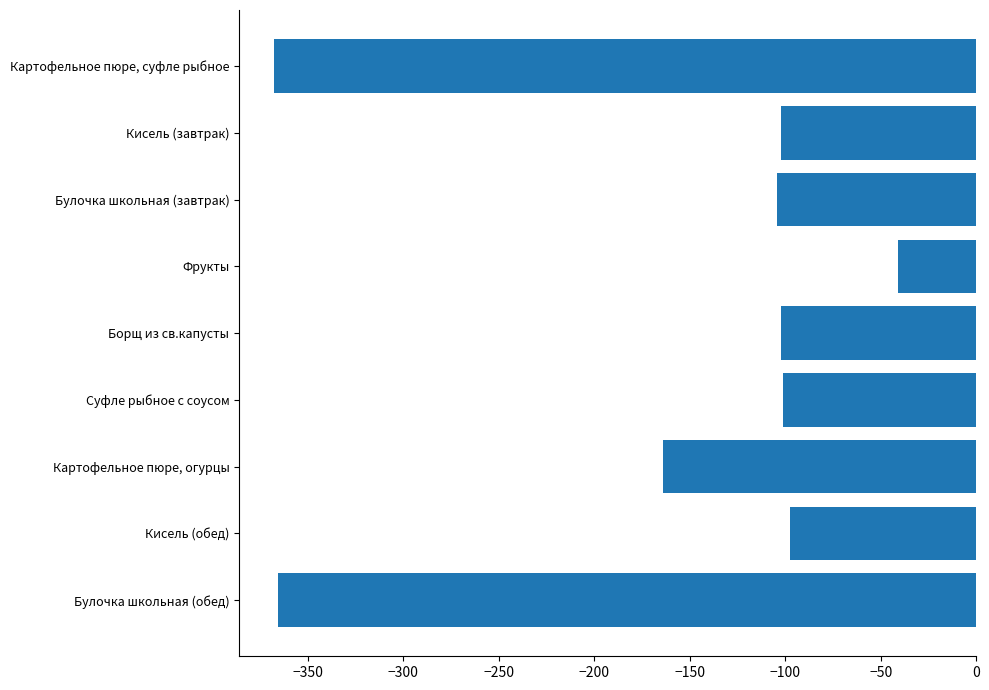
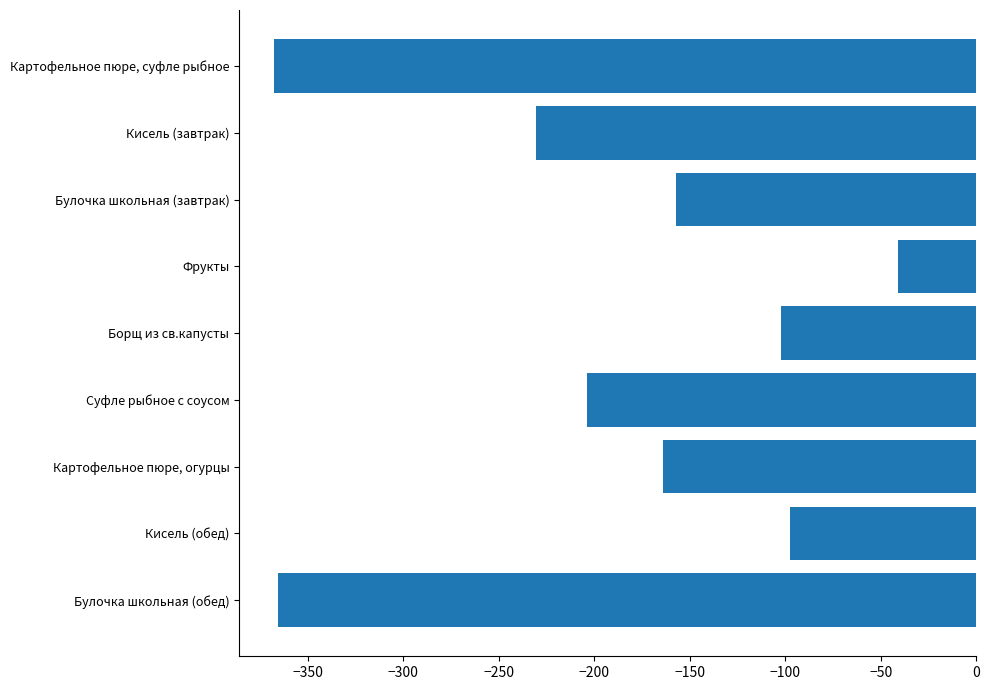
  {
    "Картофельное пюре, суфле рыбное": -368,
-   "Кисель (завтрак)": -102,
-   "Булочка школьная (завтрак)": -104,
+   "Кисель (завтрак)": -231,
+   "Булочка школьная (завтрак)": -157,
    "Фрукты": -41,
    "Борщ из св.капусты": -102,
-   "Суфле рыбное с соусом": -101,
+   "Суфле рыбное с соусом": -204,
    "Картофельное пюре, огурцы": -164,
    "Кисель (обед)": -97,
    "Булочка школьная (обед)": -366
  }
